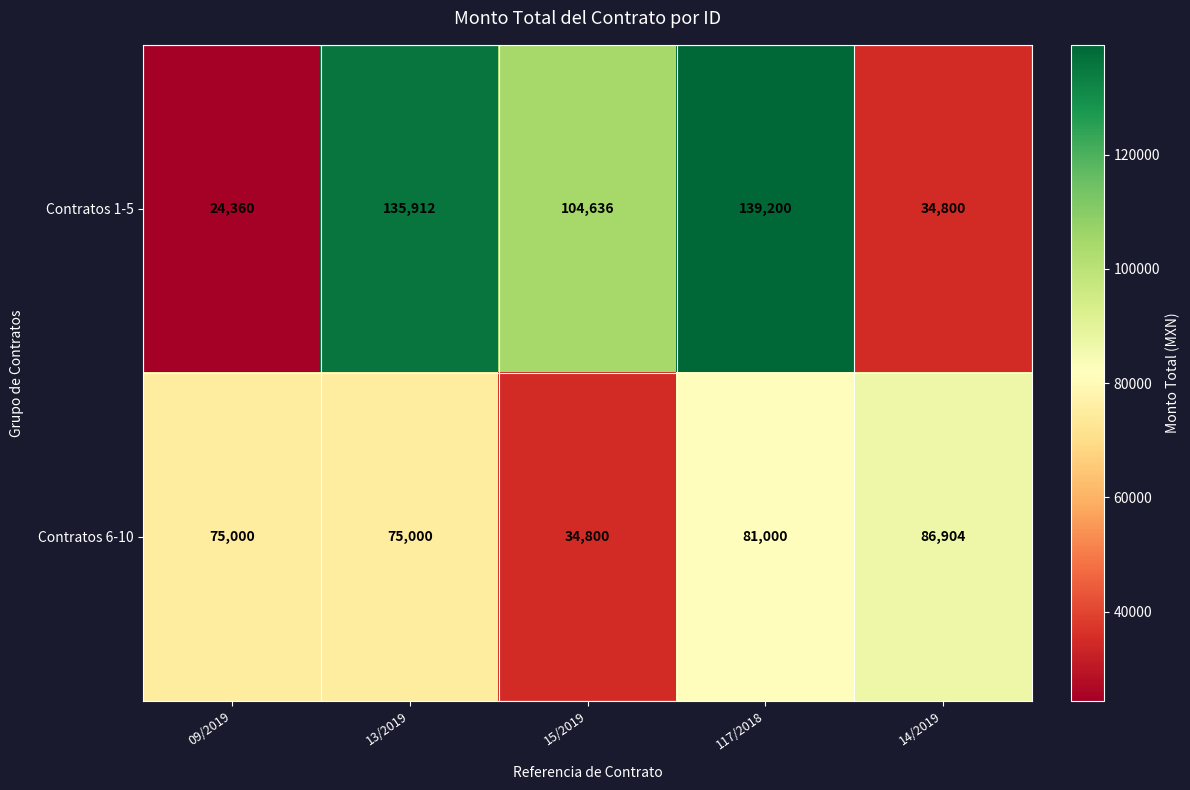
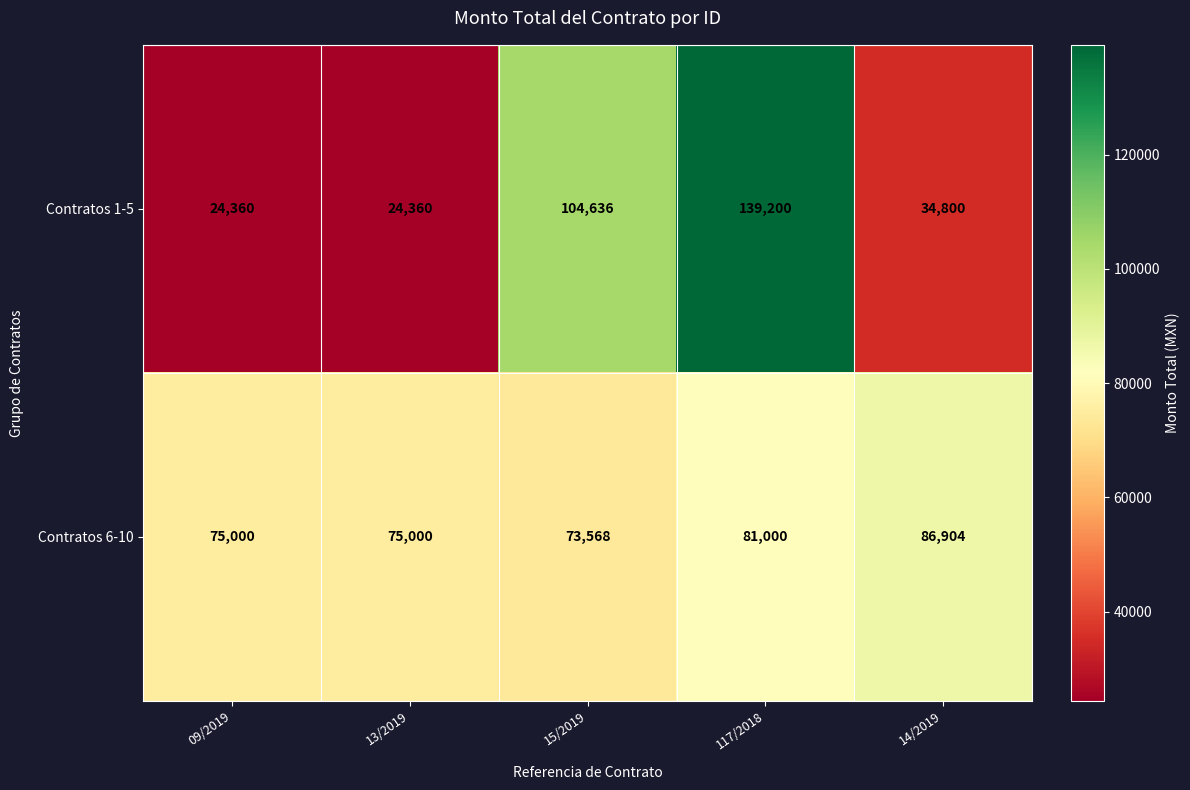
  {
    "Contratos 1-5": {
      "09/2019": "24,360",
-     "13/2019": "135,912",
+     "13/2019": "24,360",
      "15/2019": "104,636",
      "117/2018": "139,200",
      "14/2019": "34,800"
    },
    "Contratos 6-10": {
      "09/2019": "75,000",
      "13/2019": "75,000",
-     "15/2019": "34,800",
+     "15/2019": "73,568",
      "117/2018": "81,000",
      "14/2019": "86,904"
    }
  }
